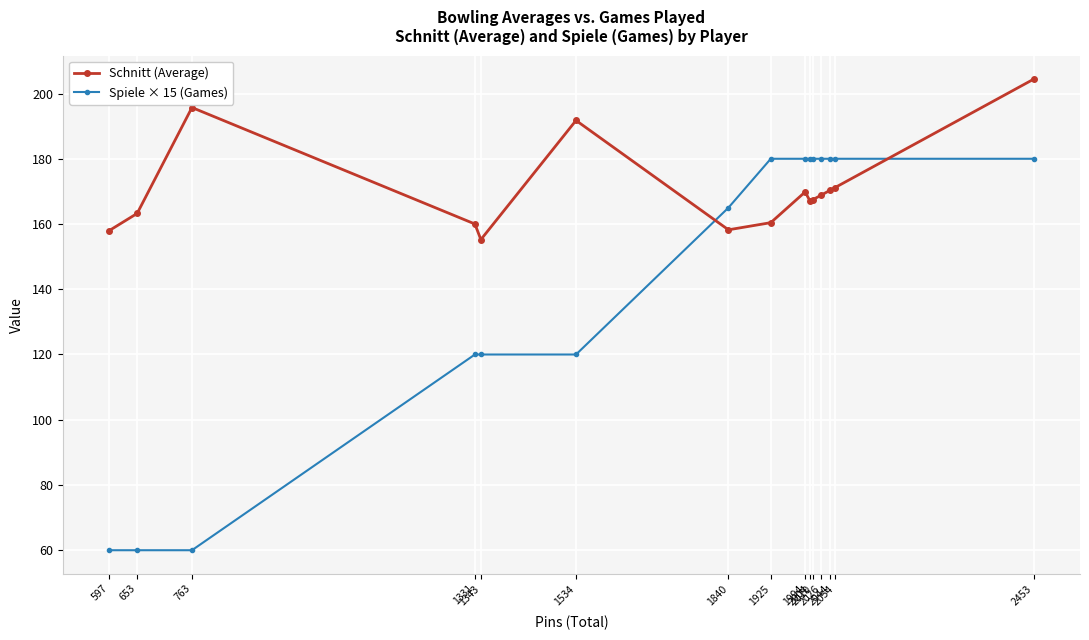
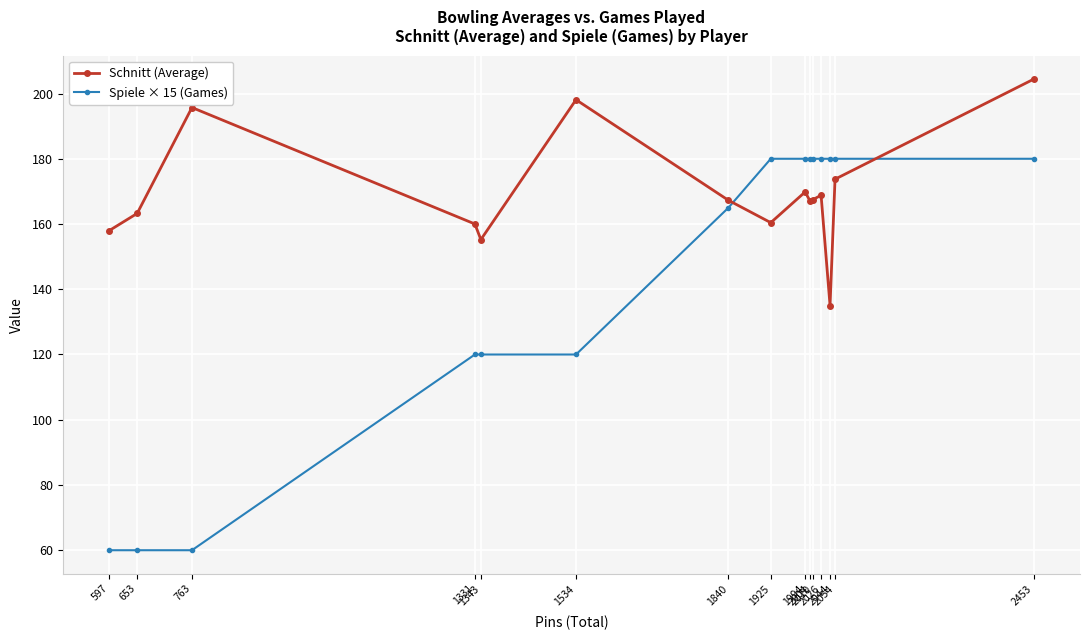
  {
    "Schnitt (Average)": {
      "597": 158,
      "653": 163,
      "763": 196,
      "1331": 160,
      "1343": 155,
-     "1534": 192,
-     "1840": 158,
+     "1534": 198,
+     "1840": 167,
      "1925": 160,
      "1994": 170,
      "2004": 167,
      "2010": 168,
      "2026": 169,
-     "2044": 170,
-     "2054": 171,
+     "2044": 135,
+     "2054": 174,
      "2453": 204
    },
    "Spiele × 15 (Games)": {
      "597": 60,
      "653": 60,
      "763": 60,
      "1331": 120,
      "1343": 120,
      "1534": 120,
      "1840": 165,
      "1925": 180,
      "1994": 180,
      "2004": 180,
      "2010": 180,
      "2026": 180,
      "2044": 180,
      "2054": 180,
      "2453": 180
    }
  }
